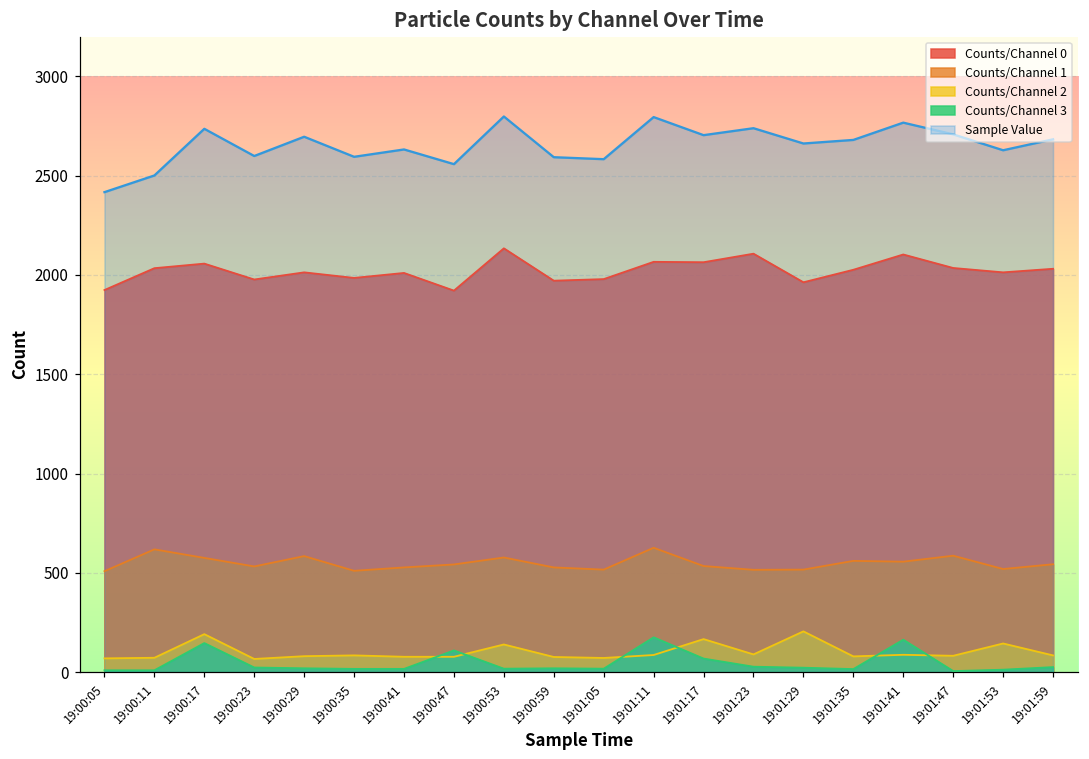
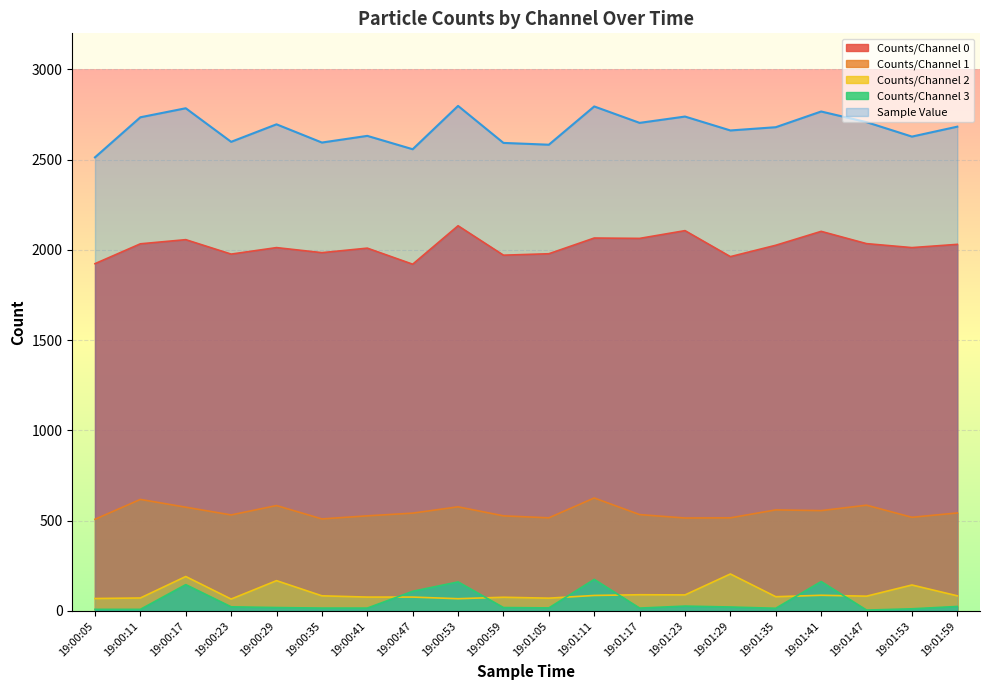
  {
    "Counts/Channel 2": {
      "19:00:05": 70,
      "19:00:11": 70,
      "19:00:17": 190,
      "19:00:23": 70,
-     "19:00:29": 80,
+     "19:00:29": 170,
      "19:00:35": 80,
      "19:00:41": 80,
      "19:00:47": 80,
-     "19:00:53": 140,
+     "19:00:53": 70,
      "19:00:59": 80,
      "19:01:05": 70,
      "19:01:11": 90,
-     "19:01:17": 170,
+     "19:01:17": 90,
      "19:01:23": 90,
      "19:01:29": 210,
      "19:01:35": 80,
      "19:01:41": 90,
      "19:01:47": 80,
      "19:01:53": 140,
      "19:01:59": 80
    },
    "Counts/Channel 3": {
      "19:00:05": 10,
      "19:00:11": 10,
      "19:00:17": 150,
      "19:00:23": 20,
      "19:00:29": 20,
      "19:00:35": 20,
      "19:00:41": 20,
      "19:00:47": 110,
-     "19:00:53": 20,
+     "19:00:53": 160,
      "19:00:59": 20,
      "19:01:05": 20,
      "19:01:11": 180,
-     "19:01:17": 70,
+     "19:01:17": 20,
      "19:01:23": 30,
      "19:01:29": 20,
      "19:01:35": 20,
      "19:01:41": 160,
      "19:01:47": 10,
      "19:01:53": 10,
      "19:01:59": 30
    },
    "Sample Value": {
-     "19:00:05": 2420,
-     "19:00:11": 2500,
-     "19:00:17": 2740,
+     "19:00:05": 2510,
+     "19:00:11": 2740,
+     "19:00:17": 2790,
      "19:00:23": 2600,
      "19:00:29": 2700,
      "19:00:35": 2600,
      "19:00:41": 2630,
      "19:00:47": 2560,
      "19:00:53": 2800,
      "19:00:59": 2590,
      "19:01:05": 2580,
      "19:01:11": 2800,
      "19:01:17": 2700,
      "19:01:23": 2740,
      "19:01:29": 2660,
      "19:01:35": 2680,
      "19:01:41": 2770,
      "19:01:47": 2710,
      "19:01:53": 2630,
      "19:01:59": 2680
    }
  }
